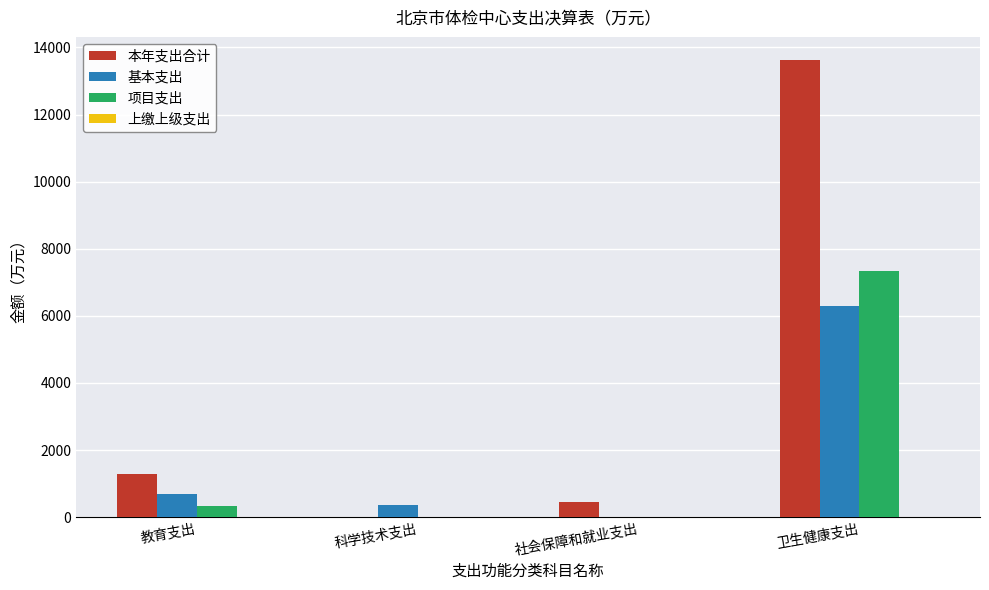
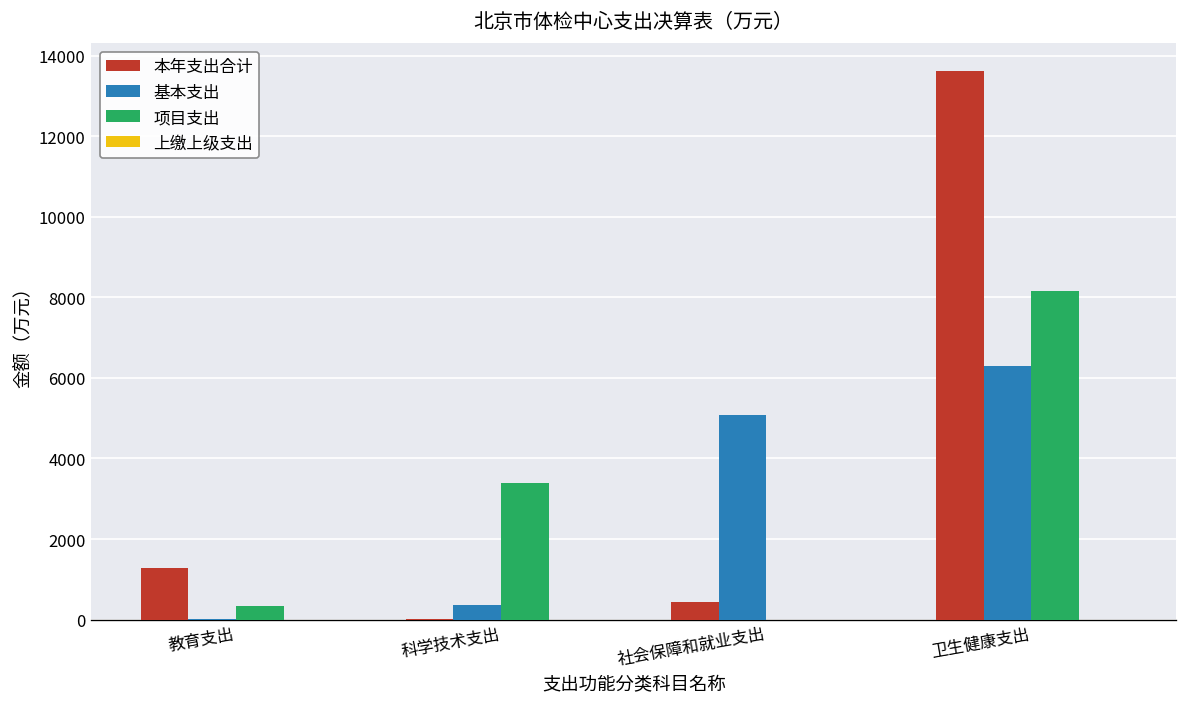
  {
    "本年支出合计": {
      "教育支出": 1300,
      "社会保障和就业支出": 400,
      "卫生健康支出": 13600
    },
    "基本支出": {
-     "教育支出": 700,
+     "教育支出": 0,
      "科学技术支出": 400,
-     "社会保障和就业支出": 0,
+     "社会保障和就业支出": 5100,
      "卫生健康支出": 6300
    },
    "项目支出": {
      "教育支出": 300,
-     "科学技术支出": 0,
+     "科学技术支出": 3400,
      "社会保障和就业支出": 0,
-     "卫生健康支出": 7300
+     "卫生健康支出": 8100
    },
    "上缴上级支出": {
      "教育支出": 0,
      "科学技术支出": 0,
      "社会保障和就业支出": 0,
      "卫生健康支出": 0
    }
  }
